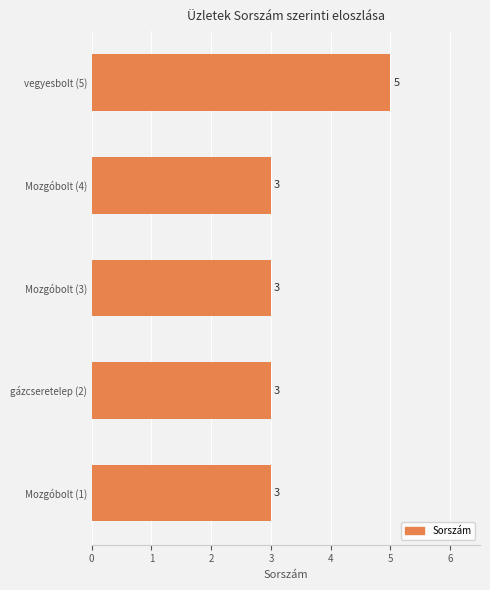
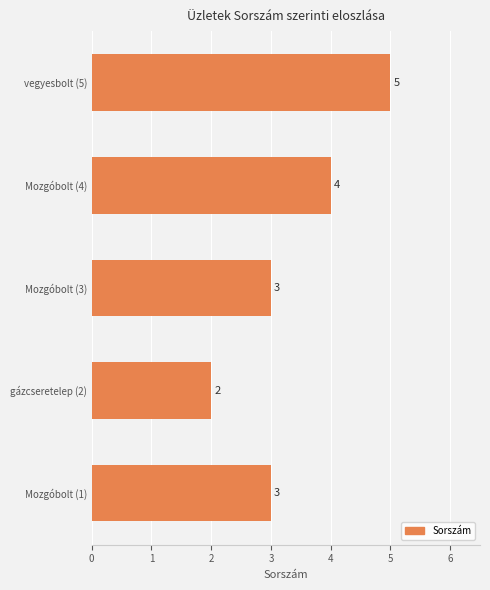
  {
    "vegyesbolt (5)": 5,
-   "Mozgóbolt (4)": 3,
+   "Mozgóbolt (4)": 4,
    "Mozgóbolt (3)": 3,
-   "gázcseretelep (2)": 3,
+   "gázcseretelep (2)": 2,
    "Mozgóbolt (1)": 3
  }
